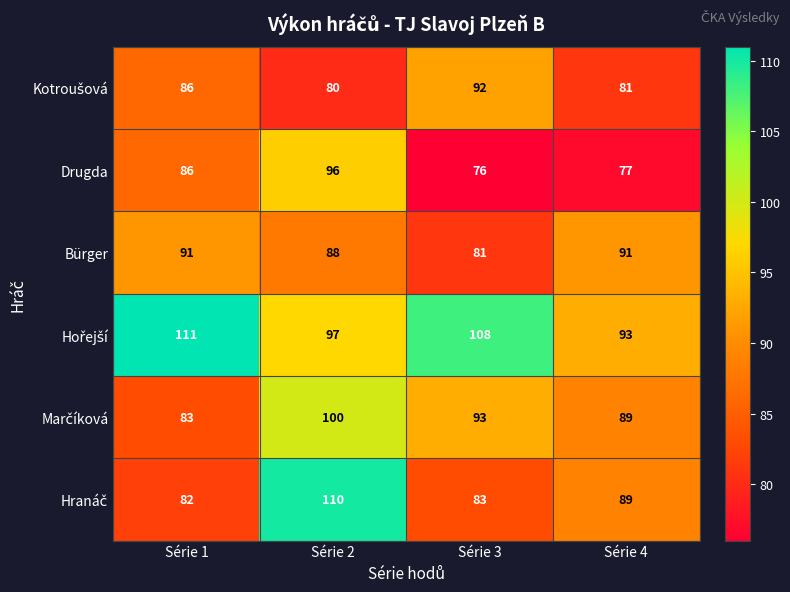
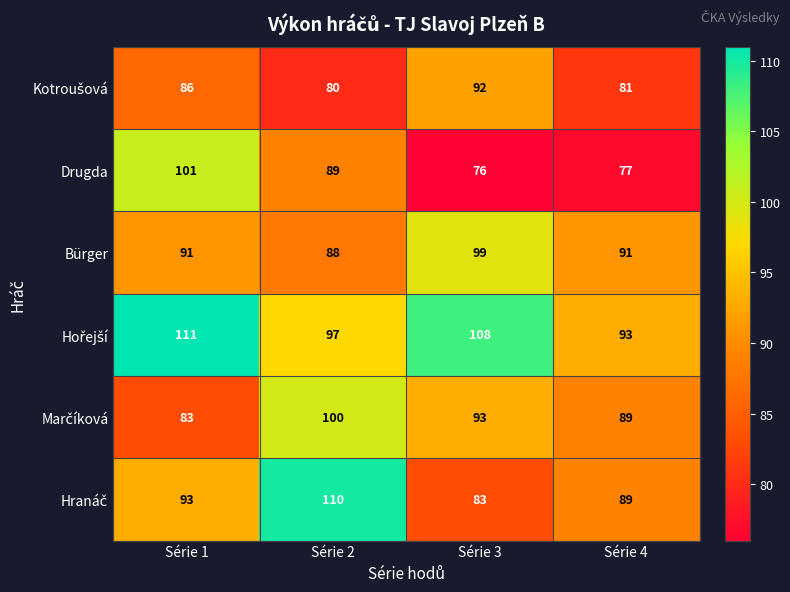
  {
    "Kotroušová": {
      "Série 1": 86,
      "Série 2": 80,
      "Série 3": 92,
      "Série 4": 81
    },
    "Drugda": {
-     "Série 1": 86,
-     "Série 2": 96,
+     "Série 1": 101,
+     "Série 2": 89,
      "Série 3": 76,
      "Série 4": 77
    },
    "Bürger": {
      "Série 1": 91,
      "Série 2": 88,
-     "Série 3": 81,
+     "Série 3": 99,
      "Série 4": 91
    },
    "Hořejší": {
      "Série 1": 111,
      "Série 2": 97,
      "Série 3": 108,
      "Série 4": 93
    },
    "Marčíková": {
      "Série 1": 83,
      "Série 2": 100,
      "Série 3": 93,
      "Série 4": 89
    },
    "Hranáč": {
-     "Série 1": 82,
+     "Série 1": 93,
      "Série 2": 110,
      "Série 3": 83,
      "Série 4": 89
    }
  }
